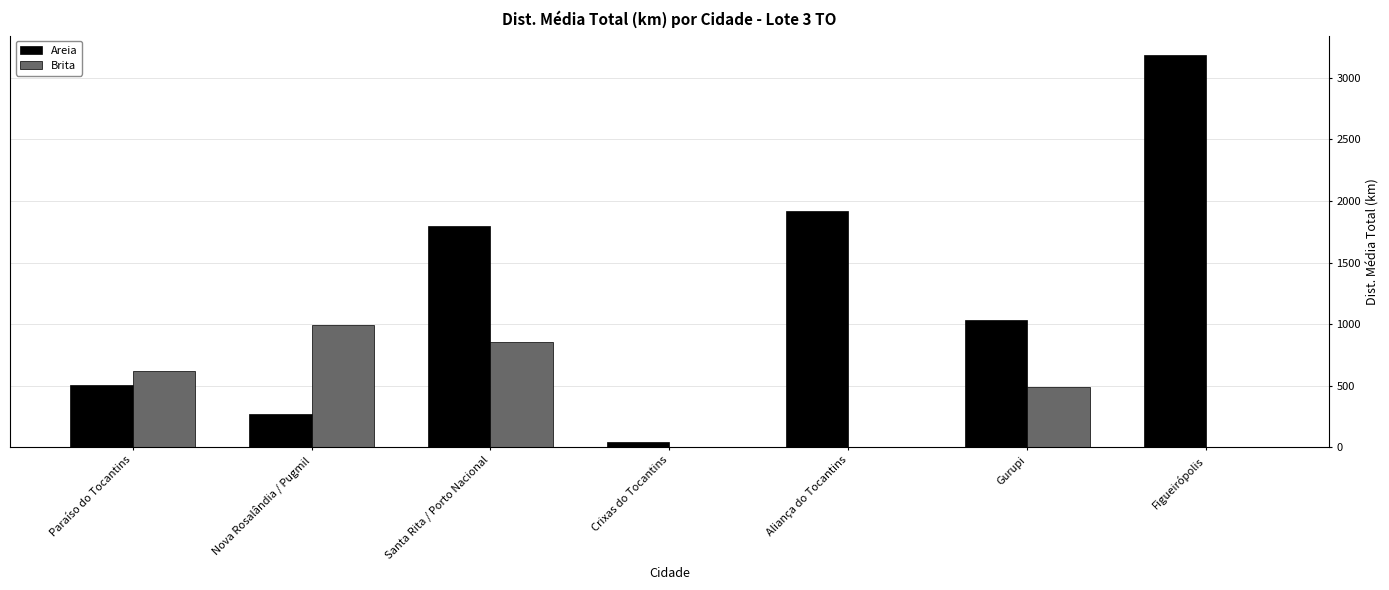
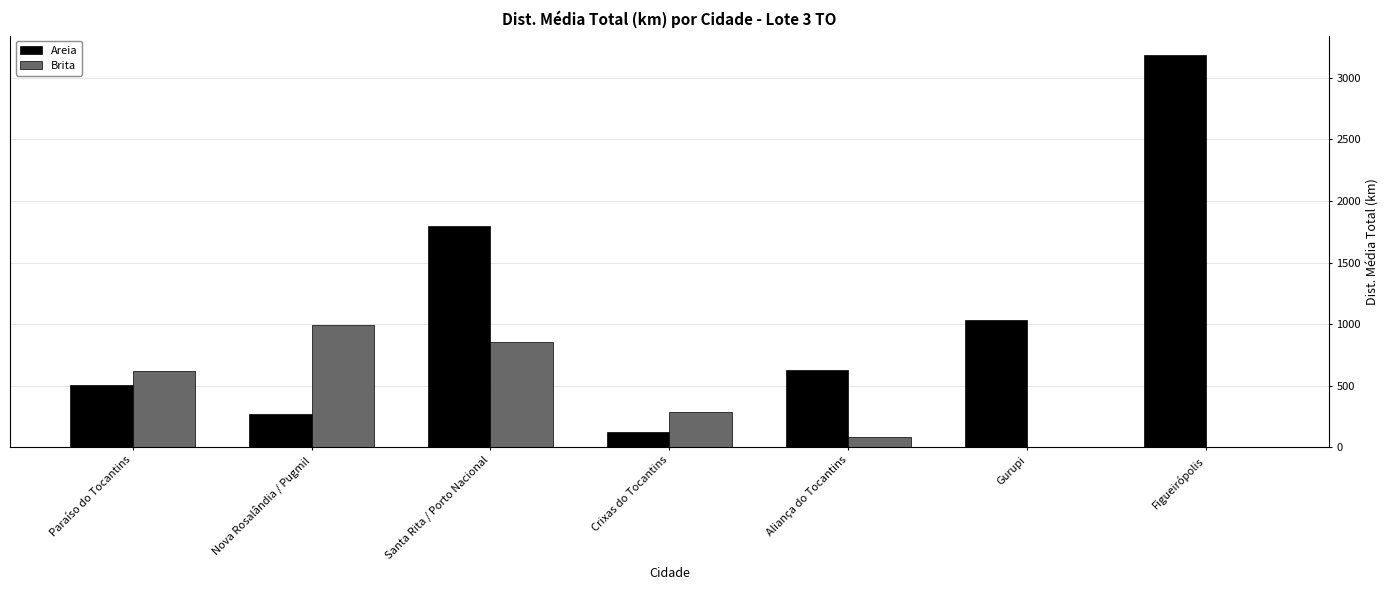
  {
    "Areia": {
      "Paraíso do Tocantins": 500,
      "Nova Rosalândia / Pugmil": 270,
      "Santa Rita / Porto Nacional": 1800,
-     "Crixas do Tocantins": 40,
-     "Aliança do Tocantins": 1920,
+     "Crixas do Tocantins": 120,
+     "Aliança do Tocantins": 630,
      "Gurupi": 1040,
      "Figueirópolis": 3180
    },
    "Brita": {
      "Paraíso do Tocantins": 620,
      "Nova Rosalândia / Pugmil": 1000,
      "Santa Rita / Porto Nacional": 850,
-     "Crixas do Tocantins": 0,
-     "Aliança do Tocantins": 0,
-     "Gurupi": 490,
+     "Crixas do Tocantins": 280,
+     "Aliança do Tocantins": 80,
+     "Gurupi": 0,
      "Figueirópolis": 0
    }
  }
